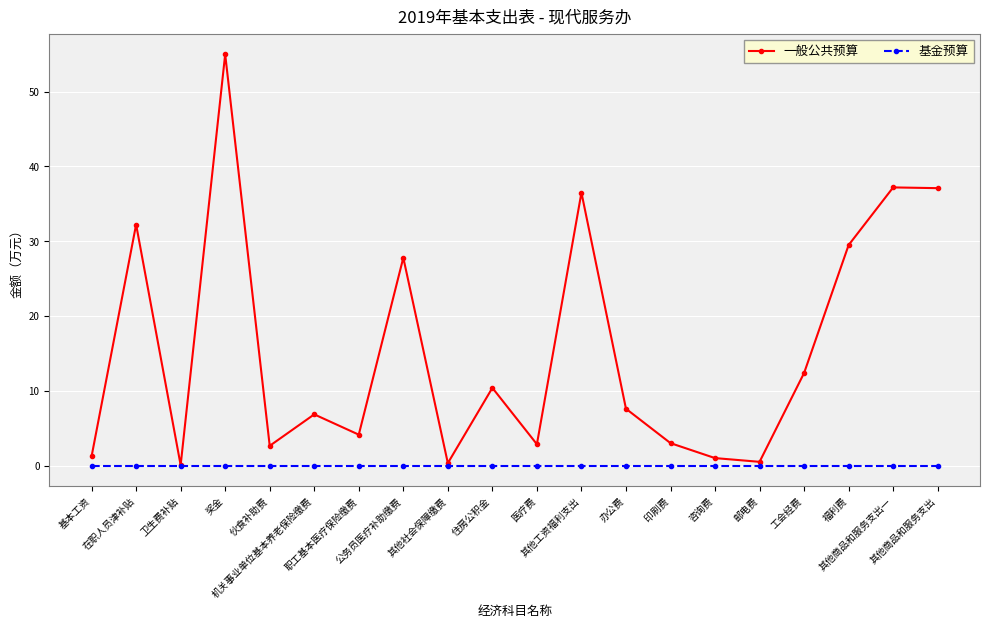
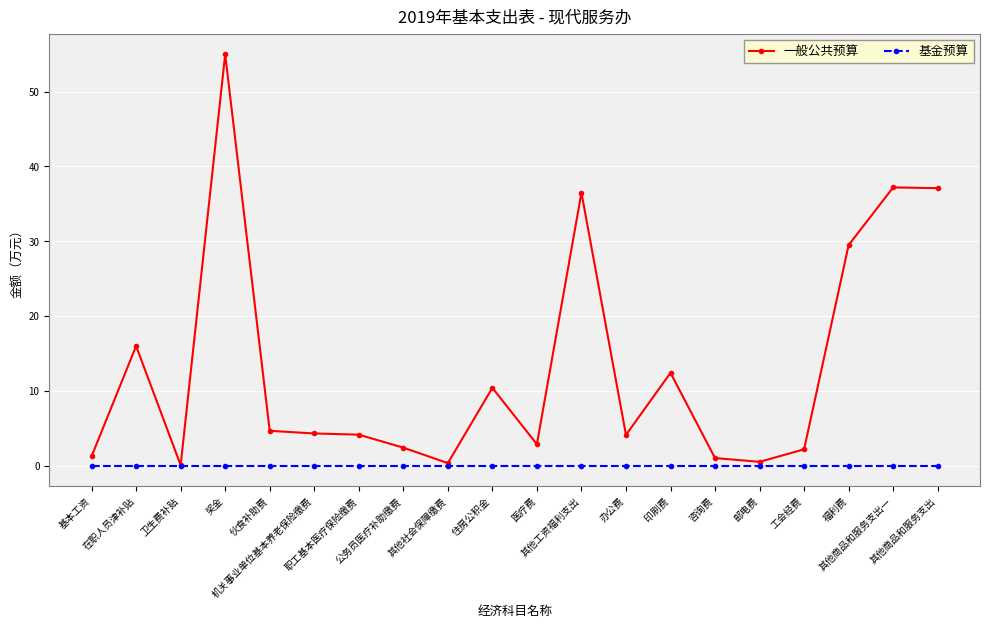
  {
    "一般公共预算": {
      "基本工资": 1,
-     "在职人员津补贴": 32,
+     "在职人员津补贴": 16,
      "奖金": 55,
-     "伙食补助费": 3,
-     "机关事业单位基本养老保险缴费": 7,
+     "伙食补助费": 5,
+     "机关事业单位基本养老保险缴费": 4,
      "职工基本医疗保险缴费": 4,
-     "公务员医疗补助缴费": 28,
+     "公务员医疗补助缴费": 2,
      "住房公积金": 10,
      "医疗费": 3,
      "其他工资福利支出": 37,
-     "办公费": 8,
-     "印刷费": 3,
+     "办公费": 4,
+     "印刷费": 12,
      "咨询费": 1,
      "邮电费": 1,
-     "工会经费": 12,
+     "工会经费": 2,
      "福利费": 29,
      "其他商品和服务支出一": 37,
      "其他商品和服务支出": 37
    },
    "基金预算": {
      "基本工资": 0,
      "在职人员津补贴": 0,
      "奖金": 0,
      "伙食补助费": 0,
      "机关事业单位基本养老保险缴费": 0,
      "职工基本医疗保险缴费": 0,
      "公务员医疗补助缴费": 0,
      "住房公积金": 0,
      "医疗费": 0,
      "其他工资福利支出": 0,
      "办公费": 0,
      "印刷费": 0,
      "咨询费": 0,
      "邮电费": 0,
      "工会经费": 0,
      "福利费": 0,
      "其他商品和服务支出一": 0,
      "其他商品和服务支出": 0
    }
  }
